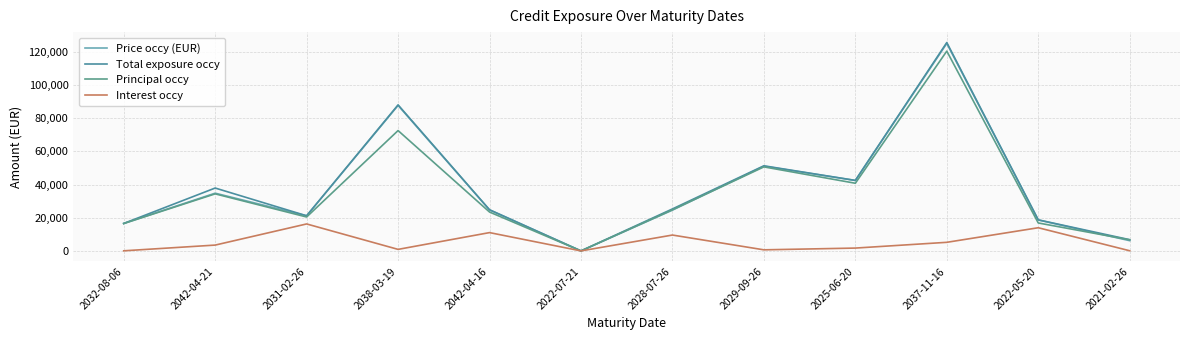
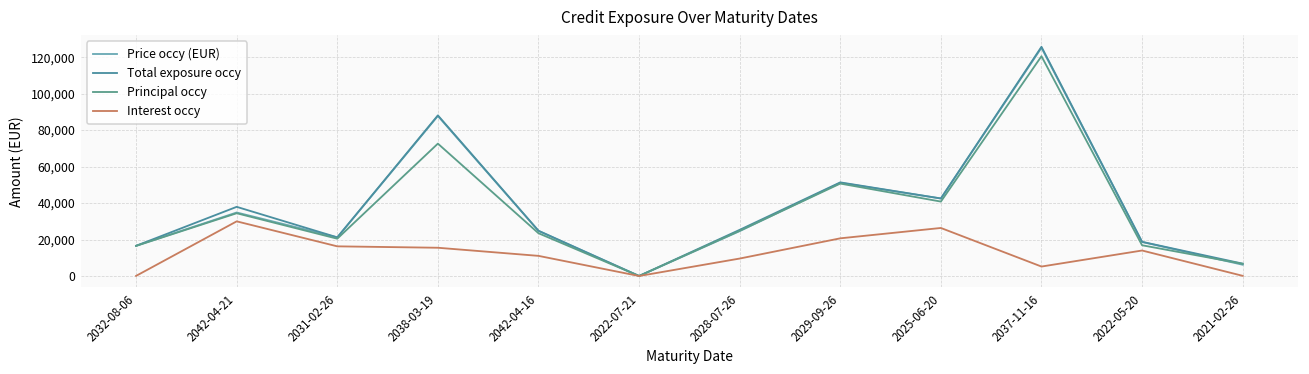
  {
    "Interest occy": {
      "2032-08-06": "0",
-     "2042-04-21": "4,000",
+     "2042-04-21": "30,000",
      "2031-02-26": "16,000",
-     "2038-03-19": "1,000",
+     "2038-03-19": "15,000",
      "2042-04-16": "11,000",
      "2028-07-26": "10,000",
-     "2029-09-26": "1,000",
-     "2025-06-20": "2,000",
+     "2029-09-26": "21,000",
+     "2025-06-20": "26,000",
      "2037-11-16": "5,000",
      "2022-05-20": "14,000",
      "2021-02-26": "0"
    }
  }
